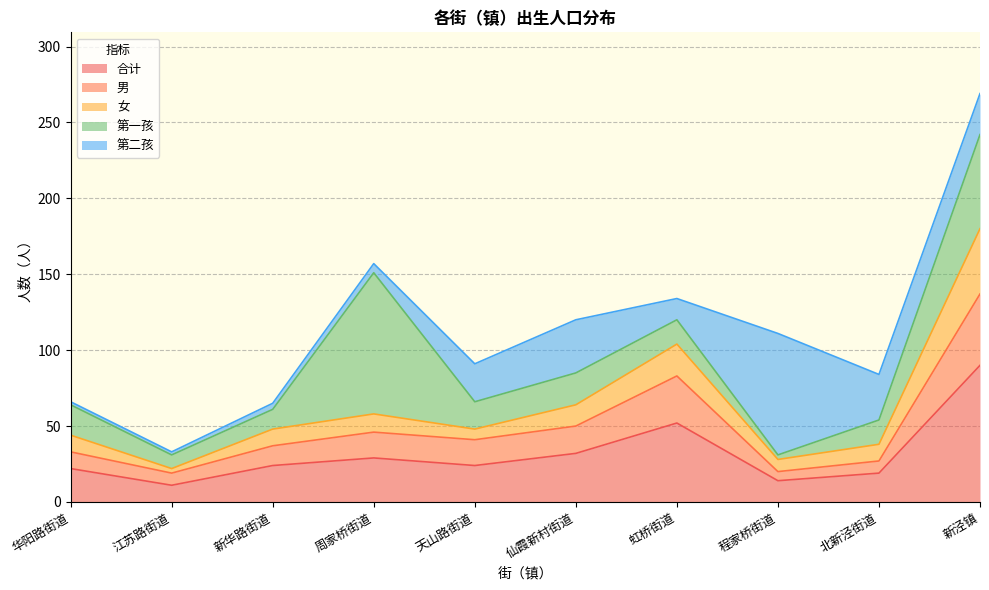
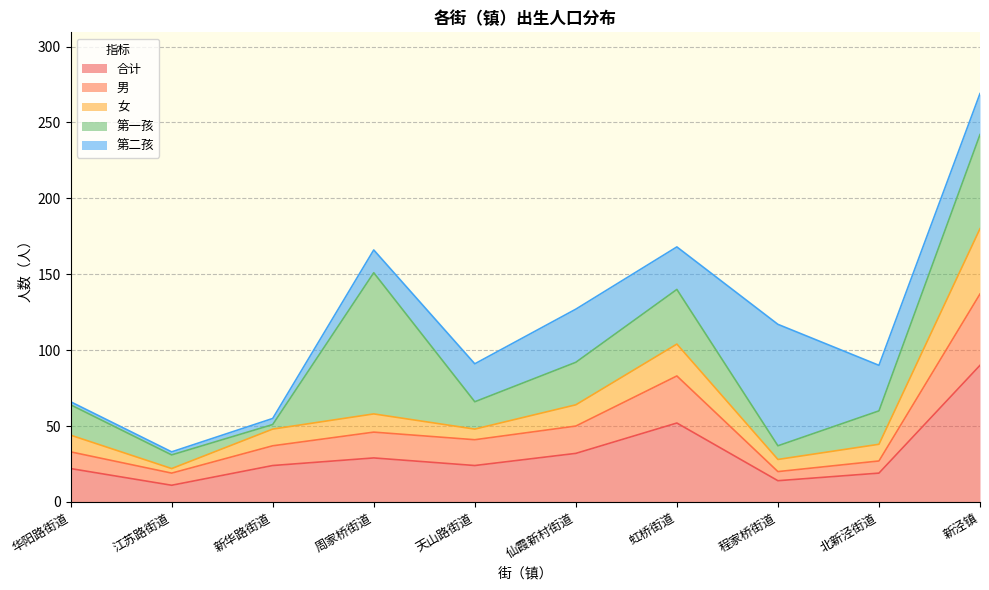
  {
    "第一孩": {
      "华阳路街道": 20,
      "江苏路街道": 9,
-     "新华路街道": 13,
+     "新华路街道": 3,
      "周家桥街道": 93,
      "天山路街道": 18,
-     "仙霞新村街道": 21,
-     "虹桥街道": 16,
-     "程家桥街道": 3,
-     "北新泾街道": 16,
+     "仙霞新村街道": 28,
+     "虹桥街道": 36,
+     "程家桥街道": 9,
+     "北新泾街道": 22,
      "新泾镇": 62
    },
    "第二孩": {
      "华阳路街道": 2,
      "江苏路街道": 2,
      "新华路街道": 4,
-     "周家桥街道": 6,
+     "周家桥街道": 15,
      "天山路街道": 25,
      "仙霞新村街道": 35,
-     "虹桥街道": 14,
+     "虹桥街道": 28,
      "程家桥街道": 80,
      "北新泾街道": 30,
      "新泾镇": 27
    }
  }
